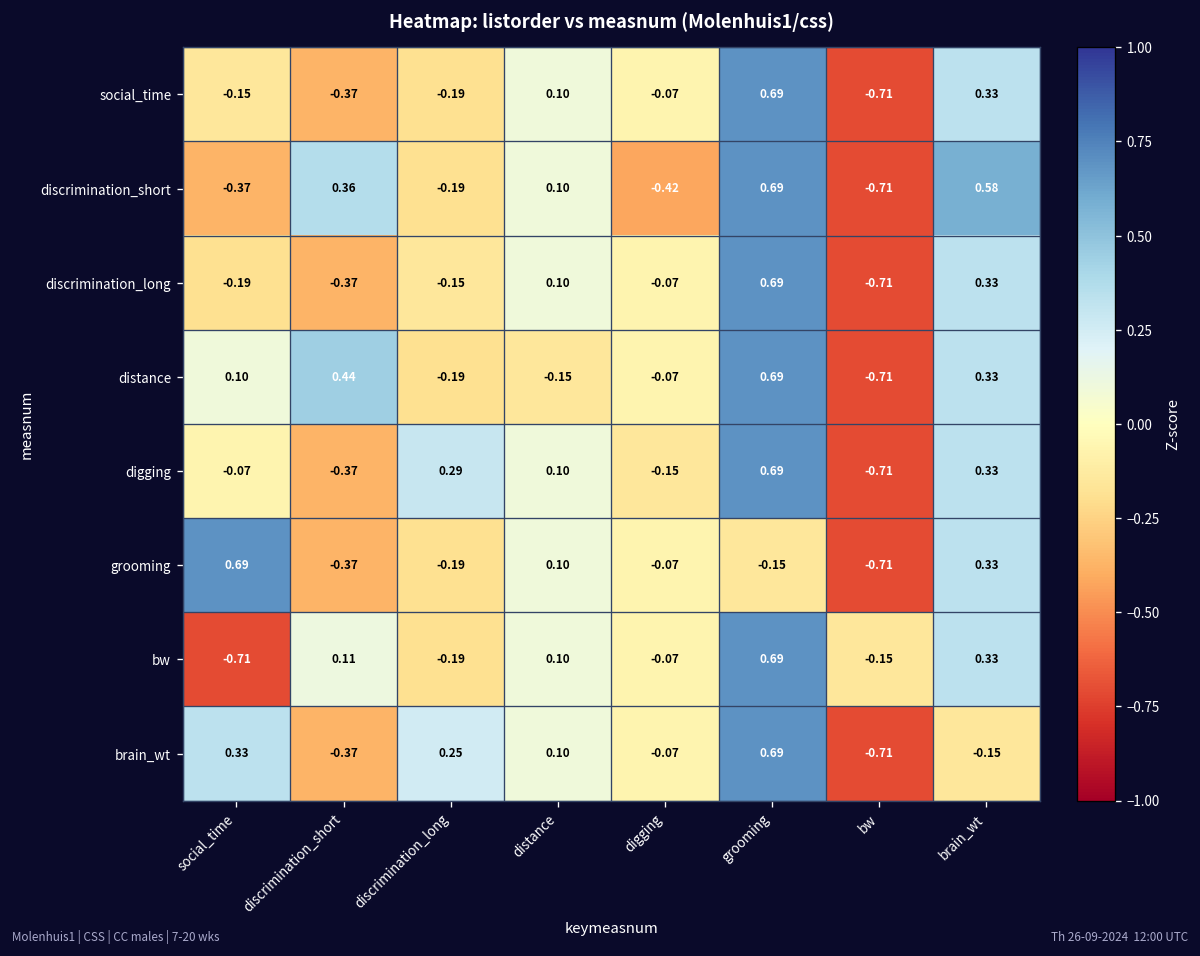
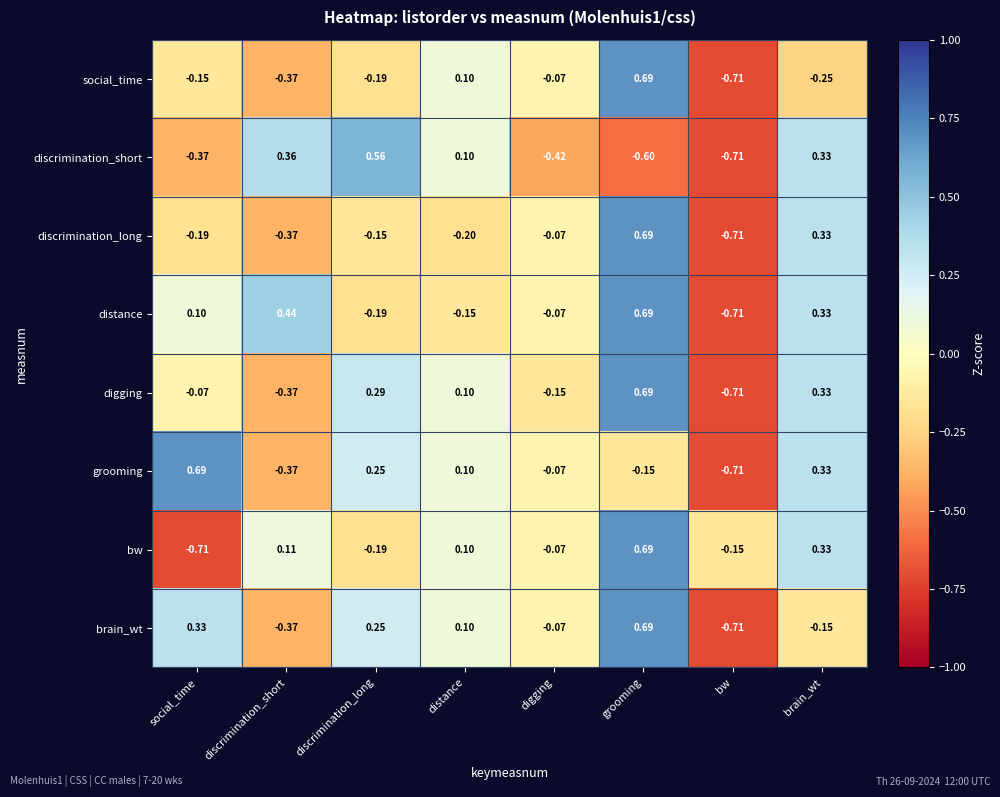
  {
    "social_time": {
      "social_time": -0.15,
      "discrimination_short": -0.37,
      "discrimination_long": -0.19,
      "distance": 0.10,
      "digging": -0.07,
      "grooming": 0.69,
      "bw": -0.71,
-     "brain_wt": 0.33
+     "brain_wt": -0.25
    },
    "discrimination_short": {
      "social_time": -0.37,
      "discrimination_short": 0.36,
-     "discrimination_long": -0.19,
+     "discrimination_long": 0.56,
      "distance": 0.10,
      "digging": -0.42,
-     "grooming": 0.69,
+     "grooming": -0.60,
      "bw": -0.71,
-     "brain_wt": 0.58
+     "brain_wt": 0.33
    },
    "discrimination_long": {
      "social_time": -0.19,
      "discrimination_short": -0.37,
      "discrimination_long": -0.15,
-     "distance": 0.10,
+     "distance": -0.20,
      "digging": -0.07,
      "grooming": 0.69,
      "bw": -0.71,
      "brain_wt": 0.33
    },
    "distance": {
      "social_time": 0.10,
      "discrimination_short": 0.44,
      "discrimination_long": -0.19,
      "distance": -0.15,
      "digging": -0.07,
      "grooming": 0.69,
      "bw": -0.71,
      "brain_wt": 0.33
    },
    "digging": {
      "social_time": -0.07,
      "discrimination_short": -0.37,
      "discrimination_long": 0.29,
      "distance": 0.10,
      "digging": -0.15,
      "grooming": 0.69,
      "bw": -0.71,
      "brain_wt": 0.33
    },
    "grooming": {
      "social_time": 0.69,
      "discrimination_short": -0.37,
-     "discrimination_long": -0.19,
+     "discrimination_long": 0.25,
      "distance": 0.10,
      "digging": -0.07,
      "grooming": -0.15,
      "bw": -0.71,
      "brain_wt": 0.33
    },
    "bw": {
      "social_time": -0.71,
      "discrimination_short": 0.11,
      "discrimination_long": -0.19,
      "distance": 0.10,
      "digging": -0.07,
      "grooming": 0.69,
      "bw": -0.15,
      "brain_wt": 0.33
    },
    "brain_wt": {
      "social_time": 0.33,
      "discrimination_short": -0.37,
      "discrimination_long": 0.25,
      "distance": 0.10,
      "digging": -0.07,
      "grooming": 0.69,
      "bw": -0.71,
      "brain_wt": -0.15
    }
  }
